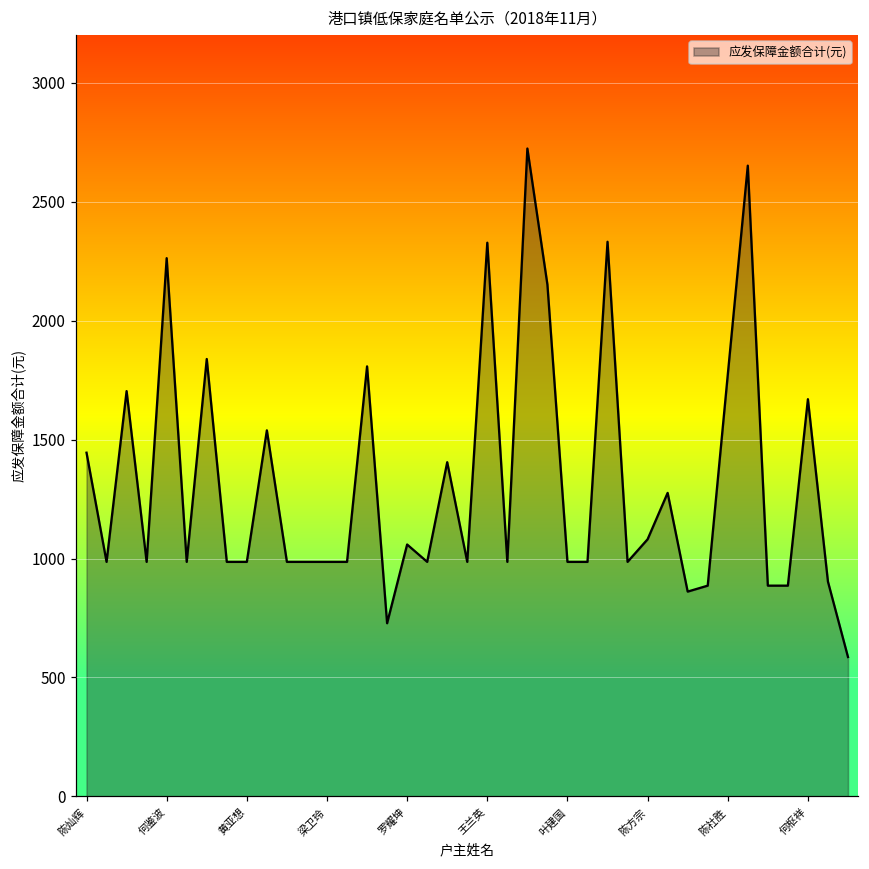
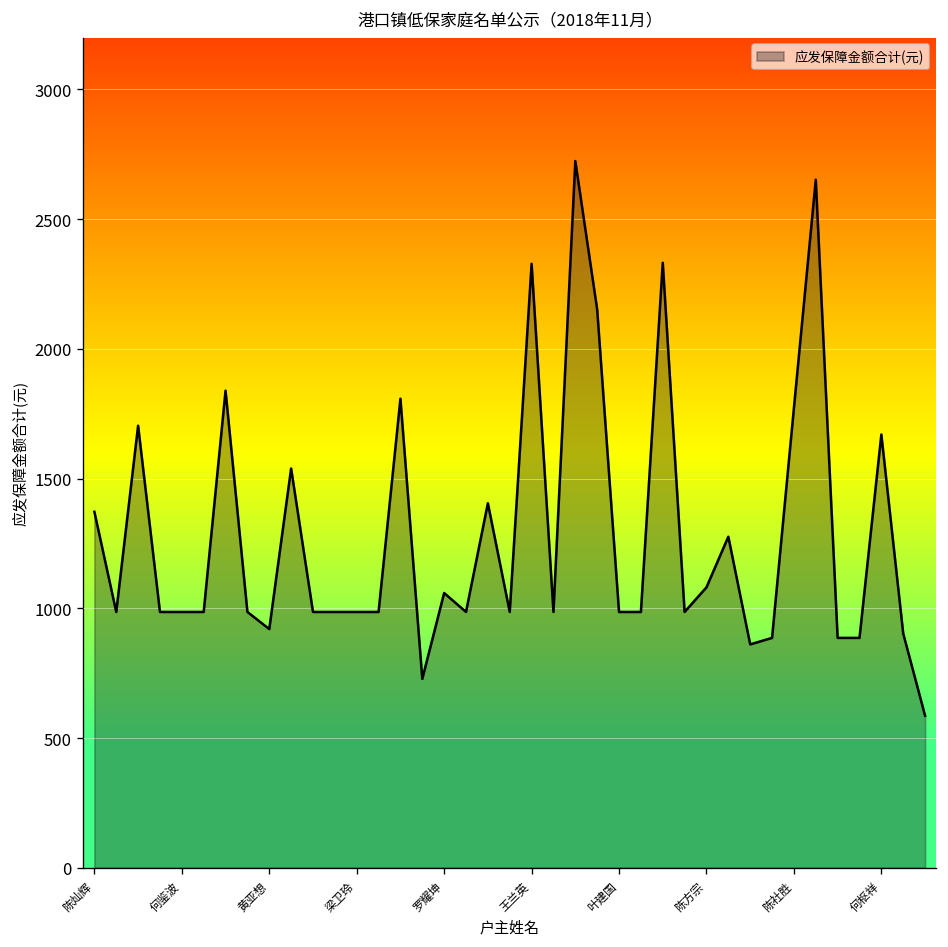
  {
-   "陈灿辉": 1450,
-   "何鉴波": 2260,
-   "黄亚想": 990,
+   "陈灿辉": 1370,
+   "何鉴波": 990,
+   "黄亚想": 920,
    "梁卫玲": 990,
    "罗耀坤": 1060,
    "王兰英": 2330,
    "叶建国": 990,
    "陈方宗": 1080,
    "陈社胜": 1770,
    "何枢祥": 1670
  }
